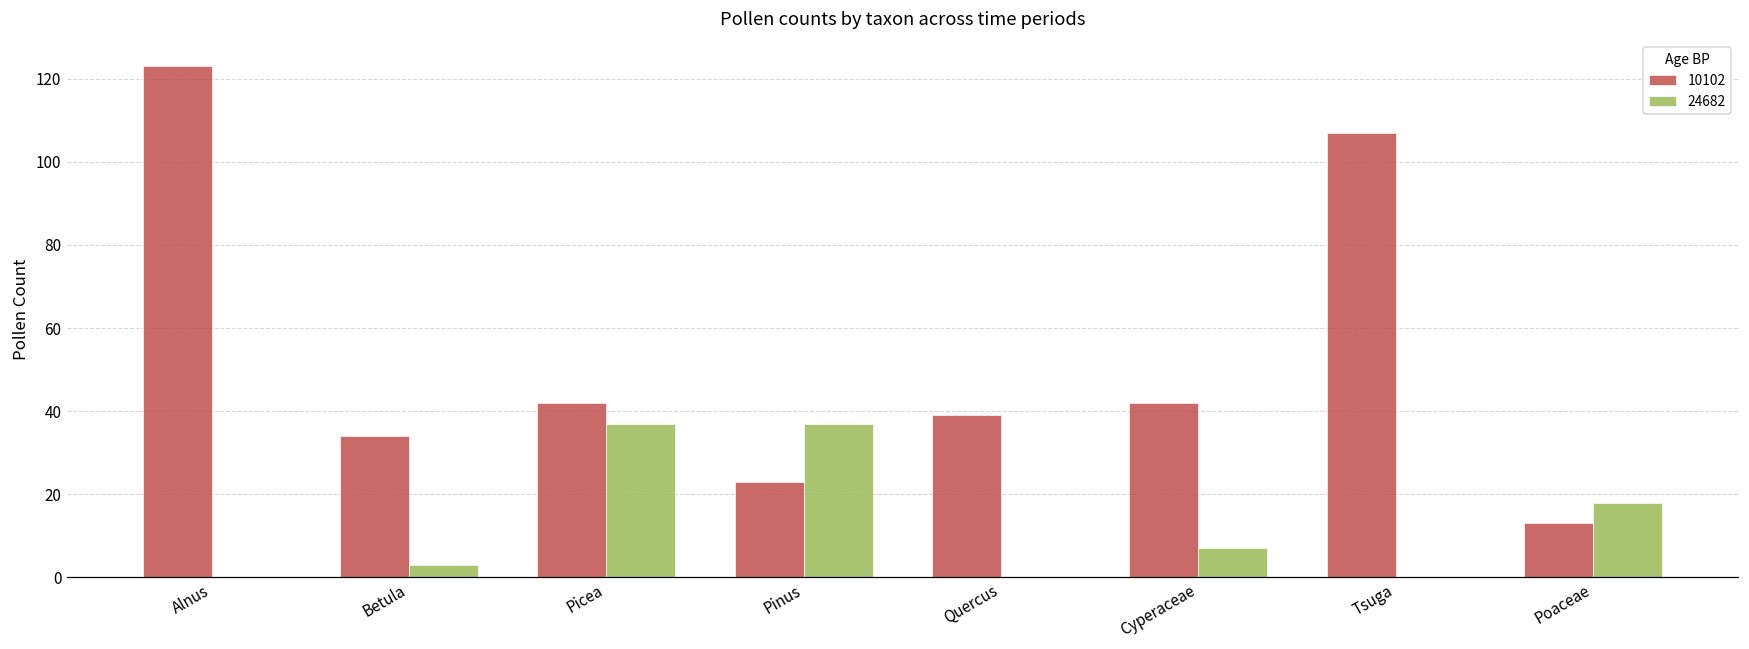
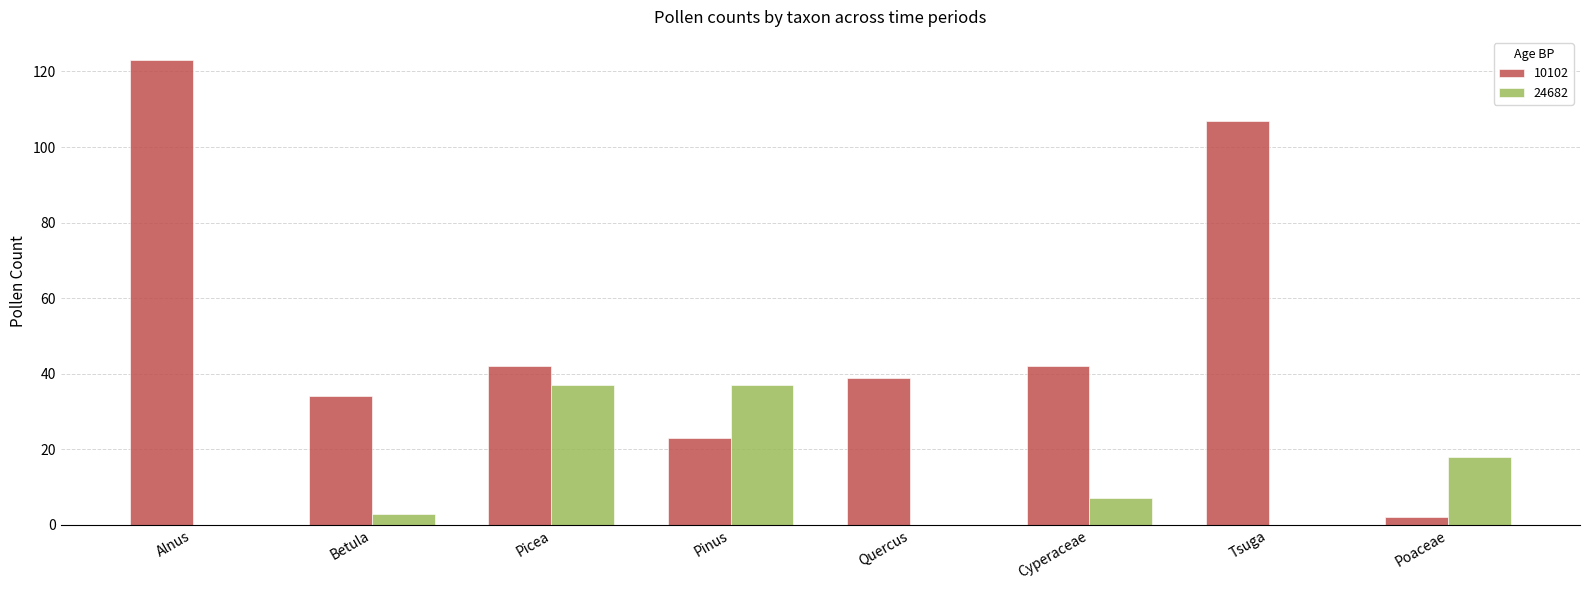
  {
    "10102": {
      "Alnus": 123,
      "Betula": 34,
      "Picea": 42,
      "Pinus": 23,
      "Quercus": 39,
      "Cyperaceae": 42,
      "Tsuga": 107,
-     "Poaceae": 13
+     "Poaceae": 2
    },
    "24682": {
      "Alnus": 0,
      "Betula": 3,
      "Picea": 37,
      "Pinus": 37,
      "Quercus": 0,
      "Cyperaceae": 7,
      "Tsuga": 0,
      "Poaceae": 18
    }
  }
